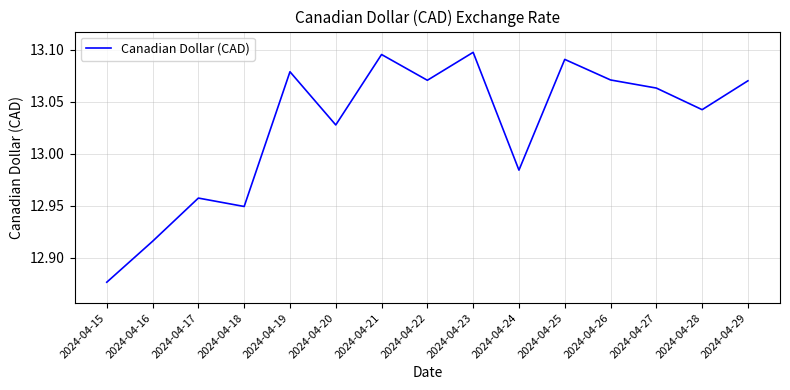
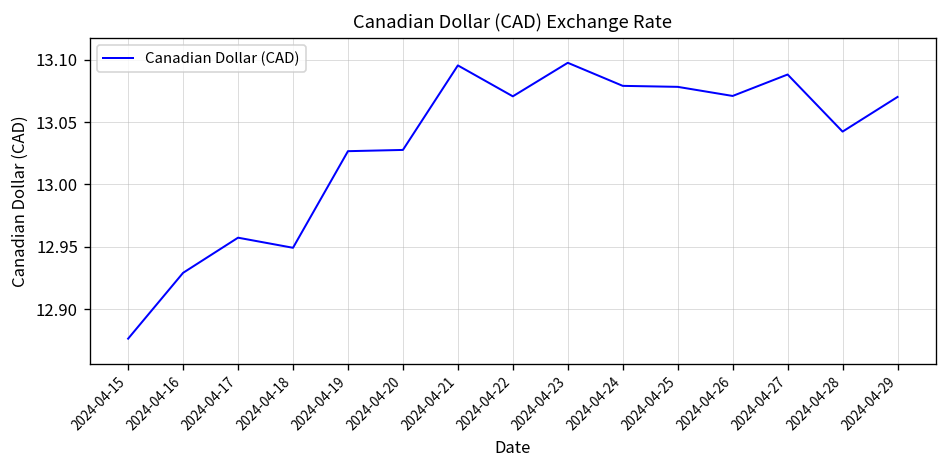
  {
    "2024-04-15": 12.876,
-   "2024-04-16": 12.916,
+   "2024-04-16": 12.929,
    "2024-04-17": 12.957,
    "2024-04-18": 12.949,
-   "2024-04-19": 13.079,
+   "2024-04-19": 13.027,
    "2024-04-20": 13.028,
    "2024-04-21": 13.096,
    "2024-04-22": 13.071,
    "2024-04-23": 13.098,
-   "2024-04-24": 12.984,
-   "2024-04-25": 13.091,
+   "2024-04-24": 13.079,
+   "2024-04-25": 13.078,
    "2024-04-26": 13.071,
-   "2024-04-27": 13.063,
+   "2024-04-27": 13.088,
    "2024-04-28": 13.042,
    "2024-04-29": 13.070
  }
